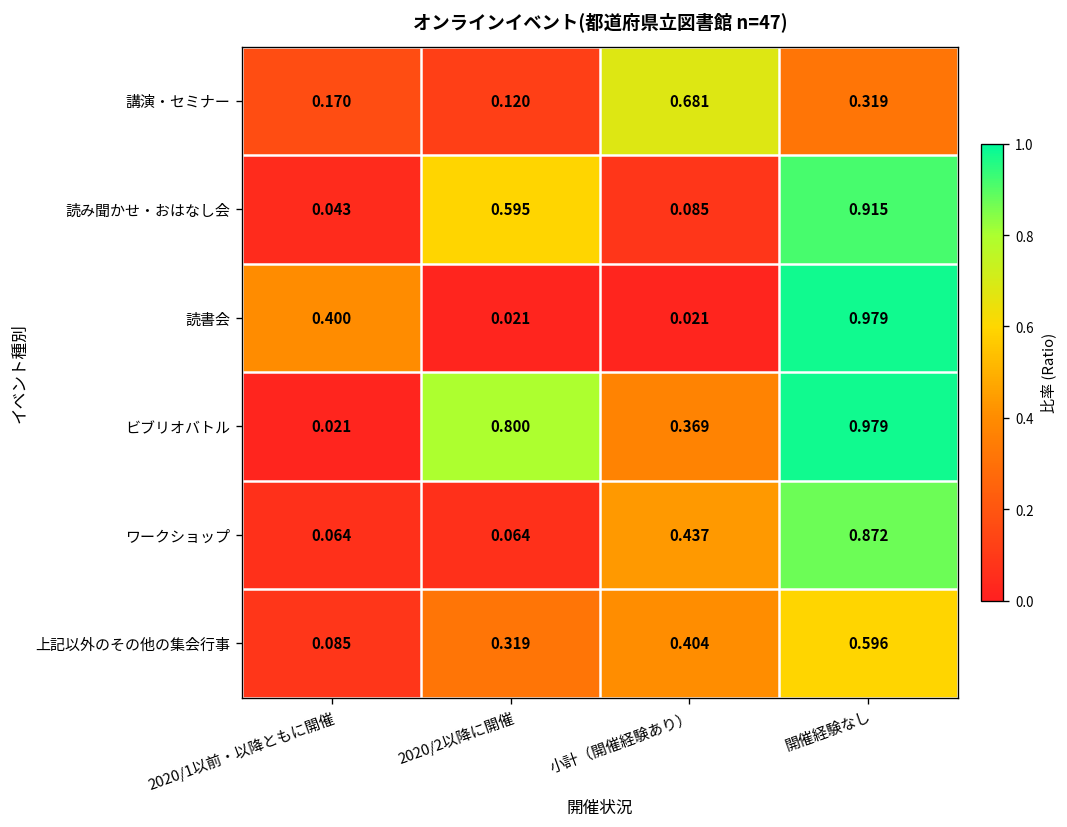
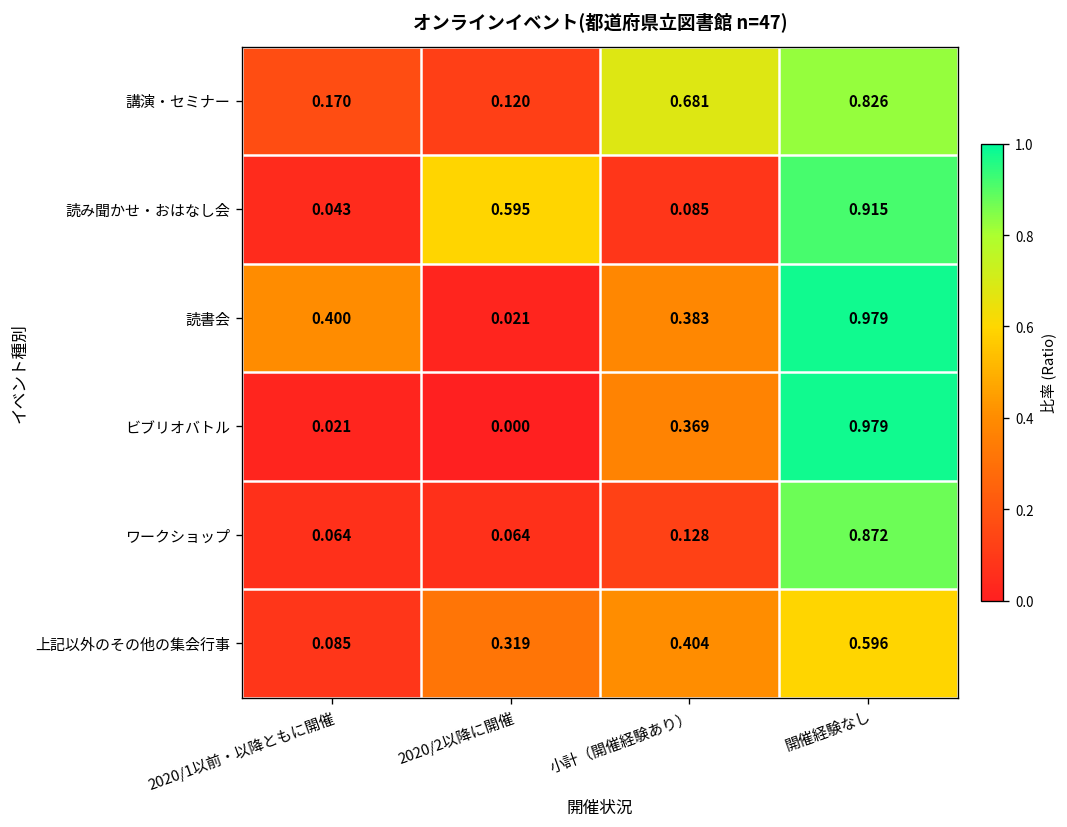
  {
    "講演・セミナー": {
      "2020/1以前・以降ともに開催": 0.170,
      "2020/2以降に開催": 0.120,
      "小計（開催経験あり）": 0.681,
-     "開催経験なし": 0.319
+     "開催経験なし": 0.826
    },
    "読み聞かせ・おはなし会": {
      "2020/1以前・以降ともに開催": 0.043,
      "2020/2以降に開催": 0.595,
      "小計（開催経験あり）": 0.085,
      "開催経験なし": 0.915
    },
    "読書会": {
      "2020/1以前・以降ともに開催": 0.400,
      "2020/2以降に開催": 0.021,
-     "小計（開催経験あり）": 0.021,
+     "小計（開催経験あり）": 0.383,
      "開催経験なし": 0.979
    },
    "ビブリオバトル": {
      "2020/1以前・以降ともに開催": 0.021,
-     "2020/2以降に開催": 0.800,
+     "2020/2以降に開催": 0.000,
      "小計（開催経験あり）": 0.369,
      "開催経験なし": 0.979
    },
    "ワークショップ": {
      "2020/1以前・以降ともに開催": 0.064,
      "2020/2以降に開催": 0.064,
-     "小計（開催経験あり）": 0.437,
+     "小計（開催経験あり）": 0.128,
      "開催経験なし": 0.872
    },
    "上記以外のその他の集会行事": {
      "2020/1以前・以降ともに開催": 0.085,
      "2020/2以降に開催": 0.319,
      "小計（開催経験あり）": 0.404,
      "開催経験なし": 0.596
    }
  }
